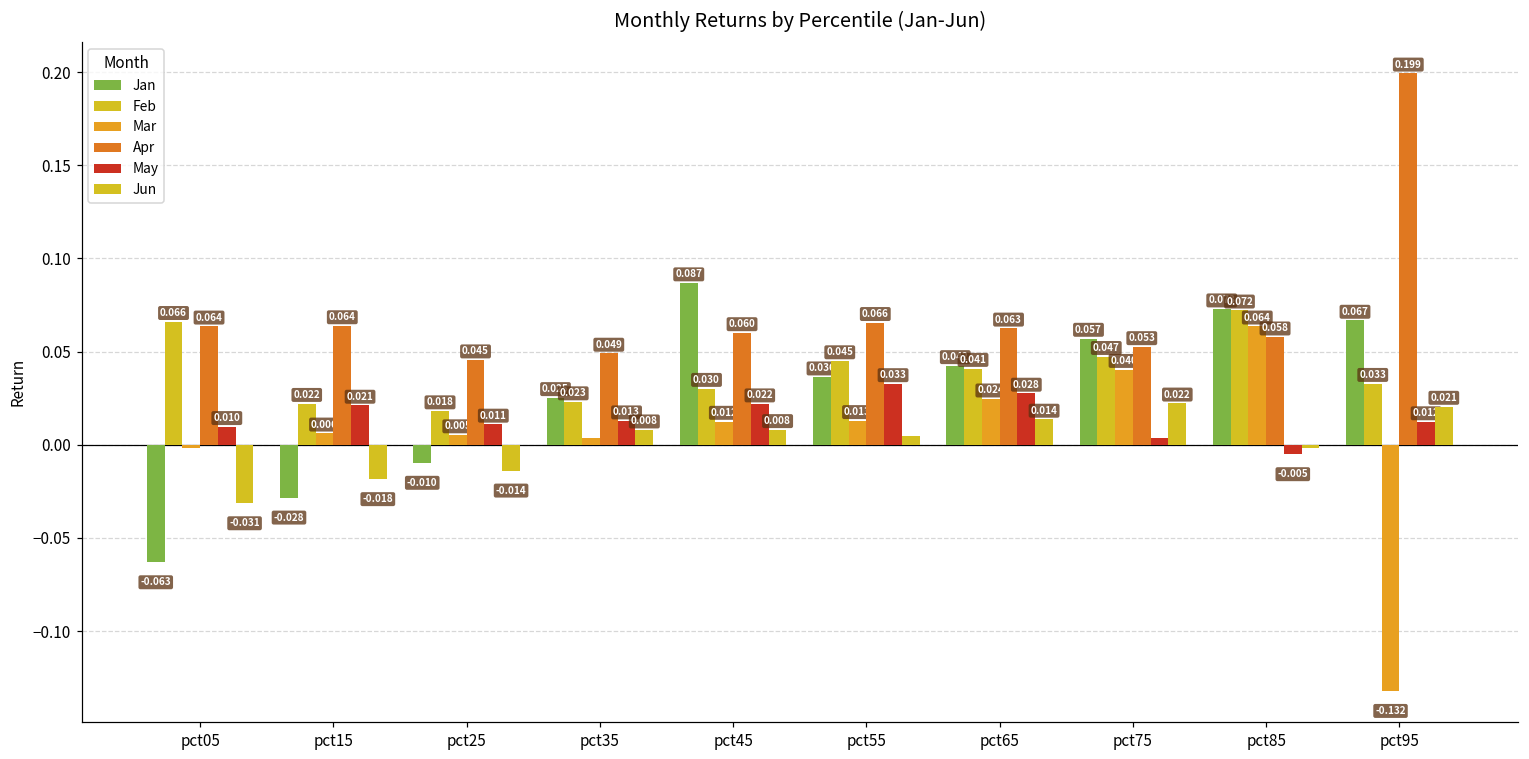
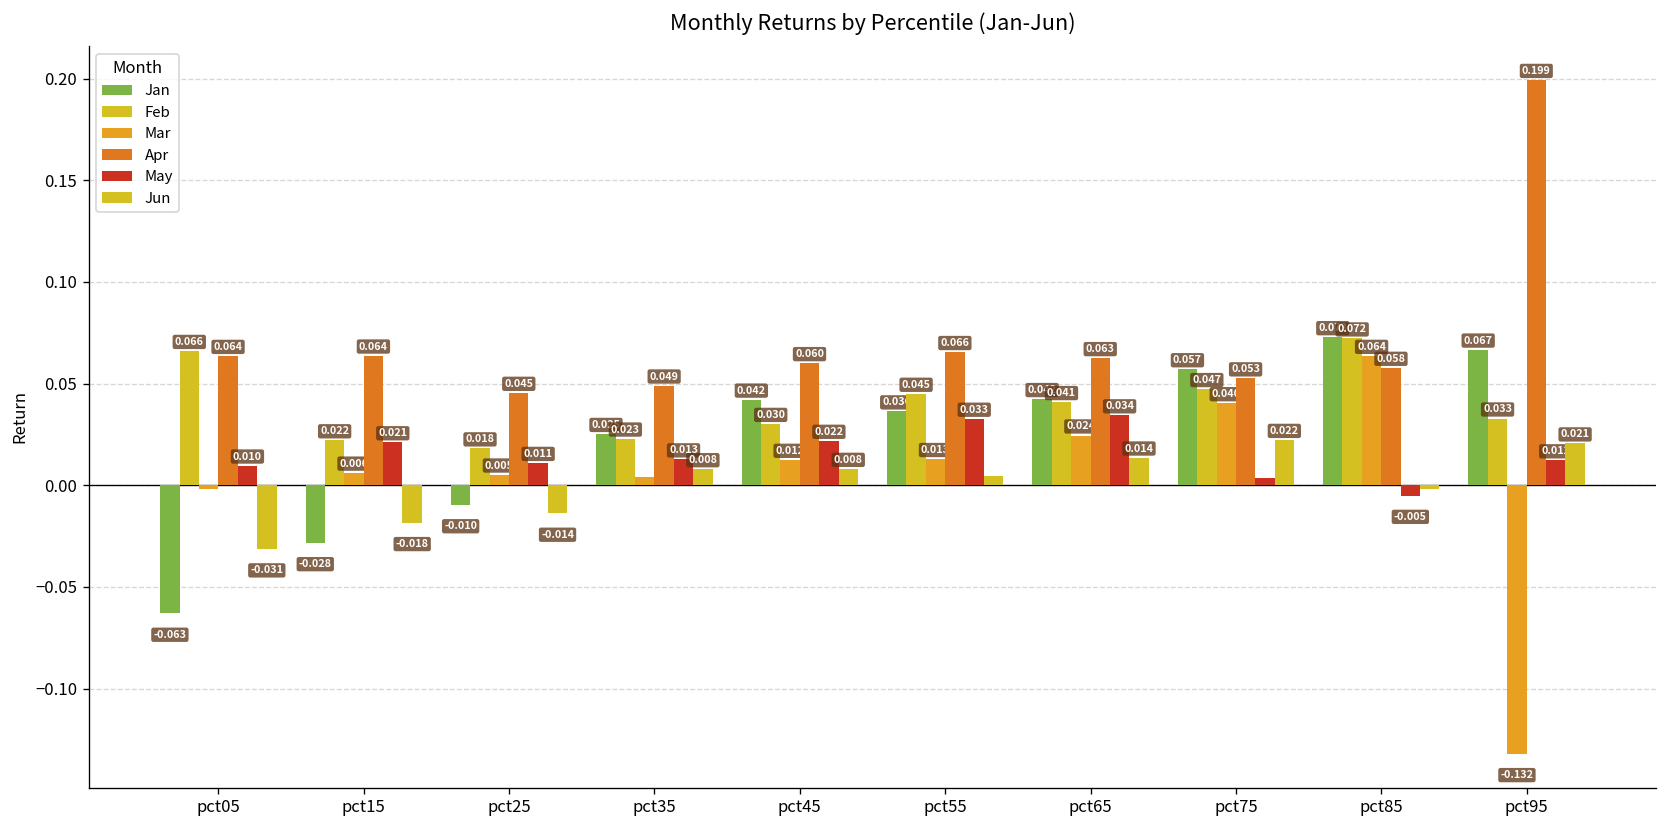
  {
    "Jan": {
-     "pct45": 0.087
+     "pct45": 0.042
    },
    "May": {
-     "pct65": 0.028
+     "pct65": 0.034
    }
  }
